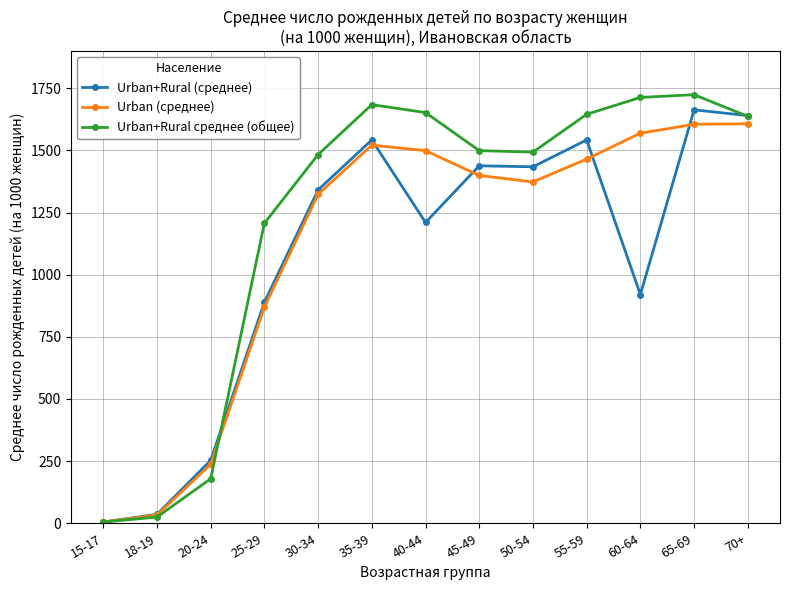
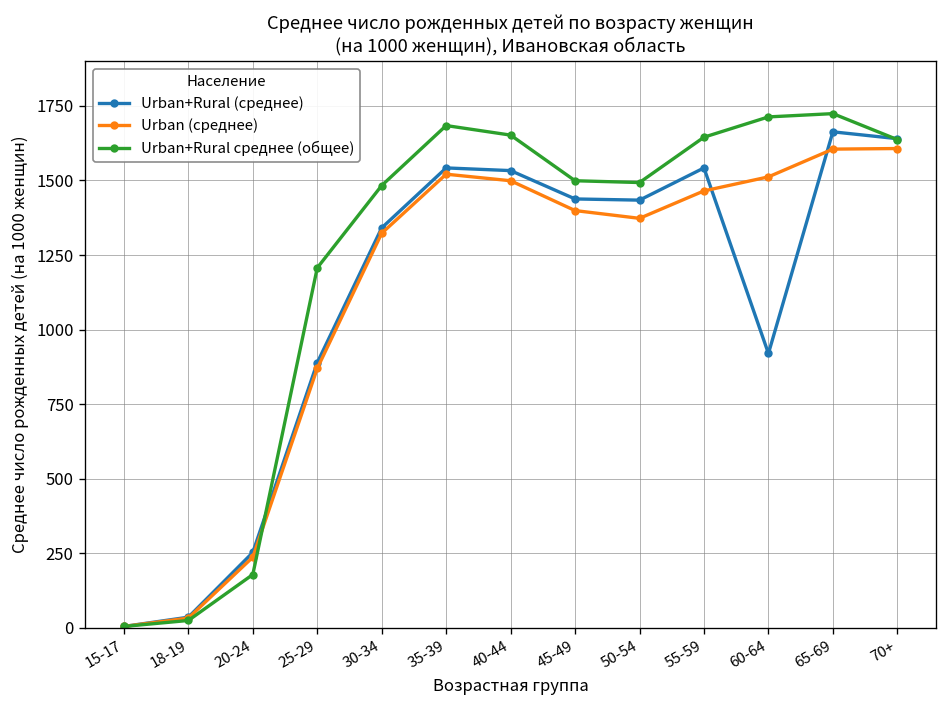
  {
    "Urban+Rural (среднее)": {
      "20-24": 250,
      "25-29": 890,
      "30-34": 1340,
      "35-39": 1540,
-     "40-44": 1210,
+     "40-44": 1530,
      "45-49": 1440,
      "50-54": 1430,
      "55-59": 1540,
      "60-64": 920,
      "65-69": 1660
    },
    "Urban (среднее)": {
      "20-24": 240,
      "25-29": 870,
      "30-34": 1320,
      "35-39": 1520,
      "40-44": 1500,
      "45-49": 1400,
      "50-54": 1370,
      "55-59": 1470,
-     "60-64": 1570,
+     "60-64": 1510,
      "65-69": 1610,
      "70+": 1610
    },
    "Urban+Rural среднее (общее)": {
      "20-24": 180,
      "25-29": 1210,
      "30-34": 1480,
      "35-39": 1680,
      "40-44": 1650,
      "45-49": 1500,
      "50-54": 1490,
      "55-59": 1650,
      "60-64": 1710,
      "65-69": 1720
    }
  }
